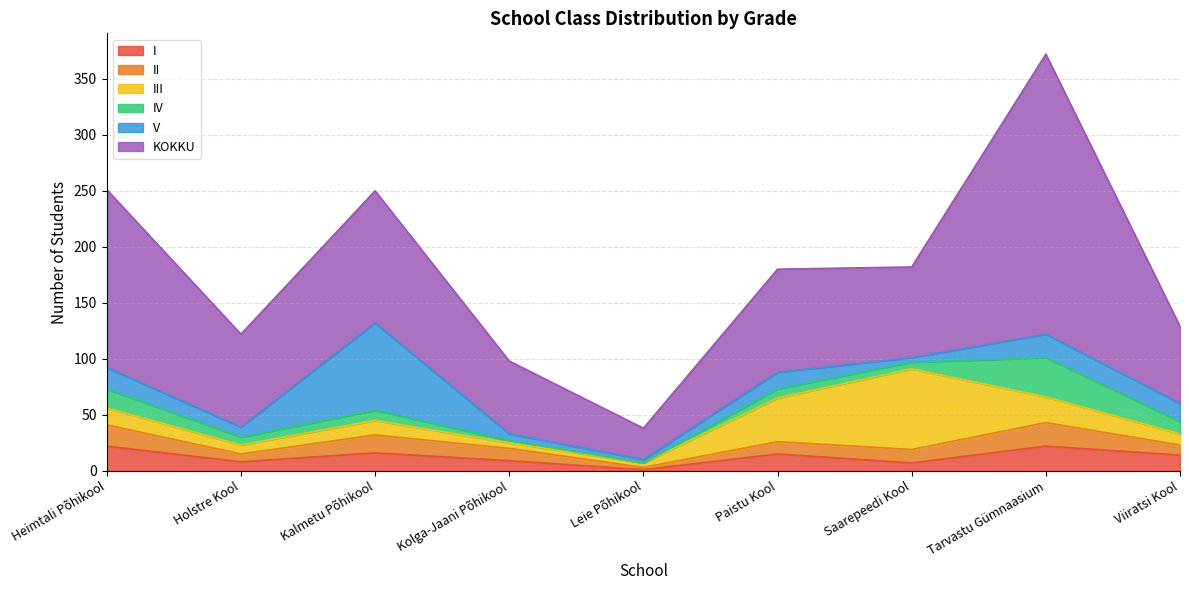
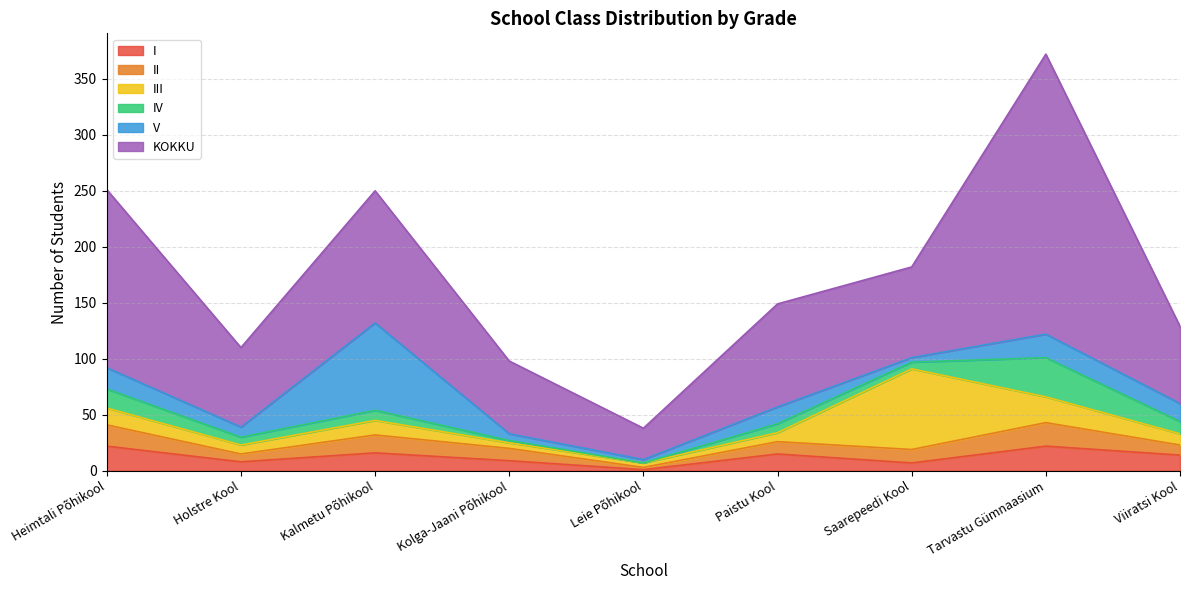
  {
    "III": {
      "Heimtali Põhikool": 15,
      "Holstre Kool": 8,
      "Kalmetu Põhikool": 13,
-     "Paistu Kool": 39,
+     "Paistu Kool": 8,
      "Saarepeedi Kool": 72,
      "Tarvastu Gümnaasium": 23,
      "Viiratsi Kool": 10
    },
    "IV": {
      "Heimtali Põhikool": 17,
      "Holstre Kool": 7,
      "Kalmetu Põhikool": 9,
      "Paistu Kool": 8,
      "Saarepeedi Kool": 6,
      "Tarvastu Gümnaasium": 35,
      "Viiratsi Kool": 11
    },
    "V": {
      "Heimtali Põhikool": 19,
      "Holstre Kool": 9,
      "Kalmetu Põhikool": 78,
      "Kolga-Jaani Põhikool": 6,
      "Leie Põhikool": 3,
      "Paistu Kool": 15,
      "Saarepeedi Kool": 4,
      "Tarvastu Gümnaasium": 21,
      "Viiratsi Kool": 16
    },
    "KOKKU": {
      "Heimtali Põhikool": 159,
-     "Holstre Kool": 83,
+     "Holstre Kool": 71,
      "Kalmetu Põhikool": 118,
      "Kolga-Jaani Põhikool": 65,
      "Leie Põhikool": 28,
      "Paistu Kool": 92,
      "Saarepeedi Kool": 81,
      "Tarvastu Gümnaasium": 250,
      "Viiratsi Kool": 69
    }
  }
